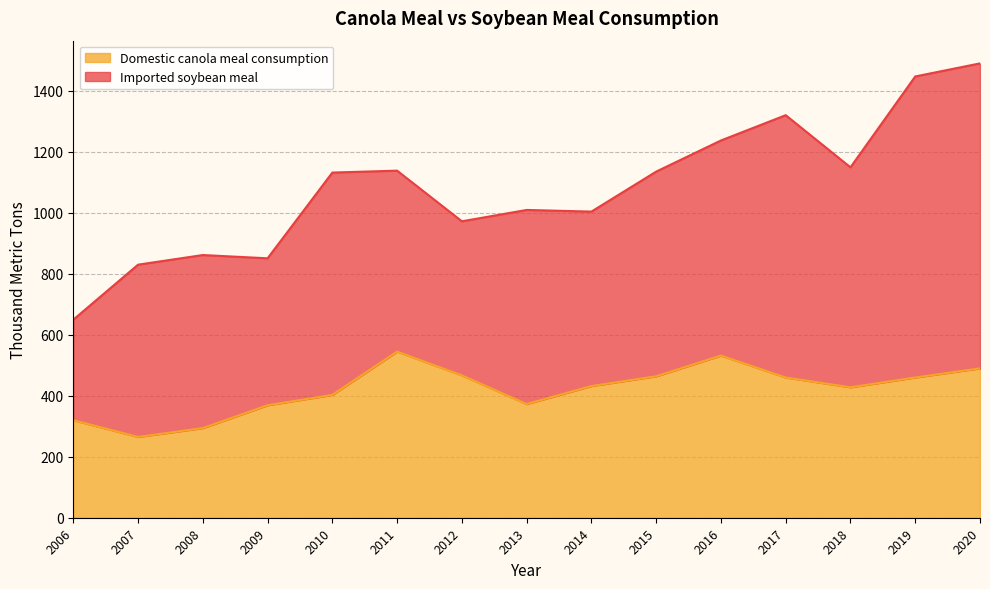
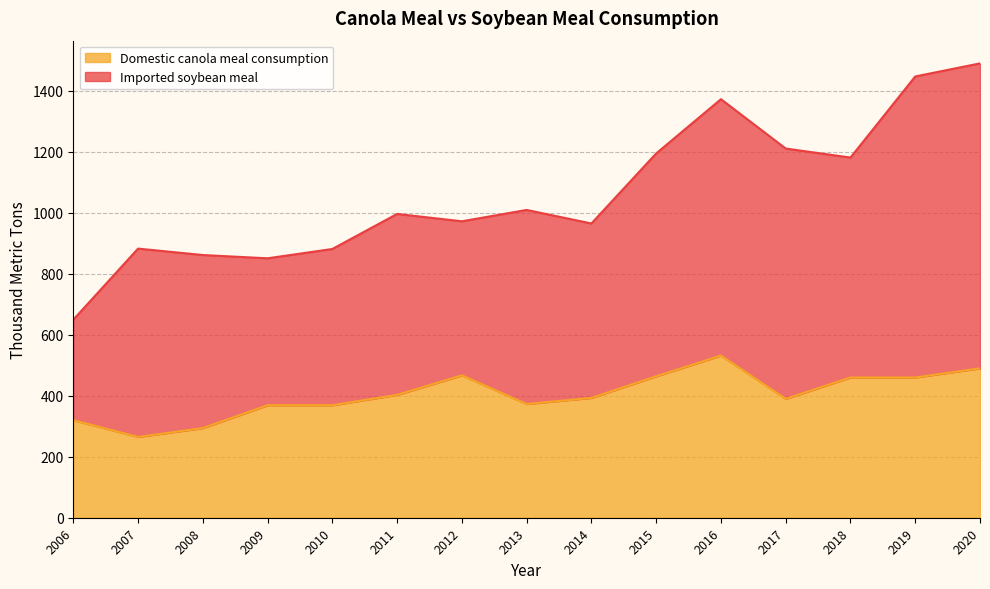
  {
    "Domestic canola meal consumption": {
      "2006": 320,
      "2007": 270,
      "2008": 290,
      "2009": 370,
-     "2010": 400,
-     "2011": 550,
+     "2010": 370,
+     "2011": 400,
      "2012": 470,
      "2013": 370,
-     "2014": 430,
+     "2014": 390,
      "2015": 460,
      "2016": 530,
-     "2017": 460,
-     "2018": 430,
+     "2017": 390,
+     "2018": 460,
      "2019": 460,
      "2020": 490
    },
    "Imported soybean meal": {
      "2006": 330,
-     "2007": 570,
+     "2007": 620,
      "2008": 570,
      "2009": 480,
-     "2010": 730,
+     "2010": 510,
      "2011": 590,
      "2012": 510,
      "2013": 640,
      "2014": 570,
-     "2015": 670,
-     "2016": 710,
-     "2017": 860,
+     "2015": 730,
+     "2016": 840,
+     "2017": 820,
      "2018": 720,
      "2019": 990,
      "2020": 1000
    }
  }
